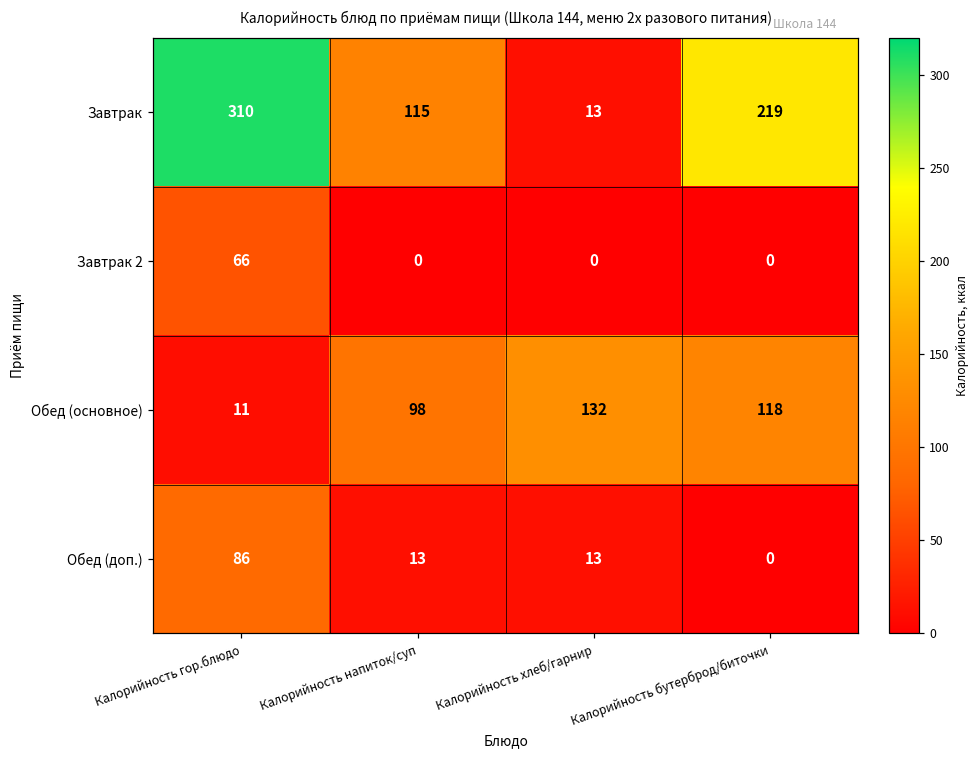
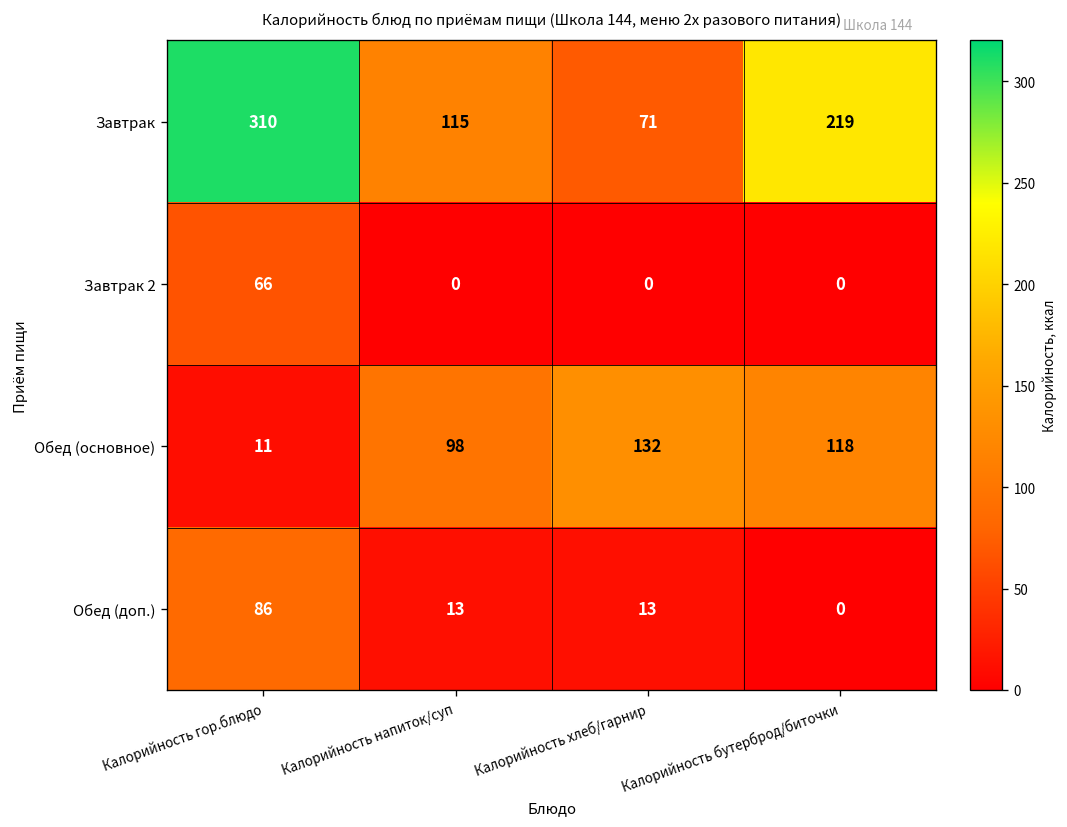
  {
    "Завтрак": {
      "Калорийность гор.блюдо": 310,
      "Калорийность напиток/суп": 115,
-     "Калорийность хлеб/гарнир": 13,
+     "Калорийность хлеб/гарнир": 71,
      "Калорийность бутерброд/биточки": 219
    },
    "Завтрак 2": {
      "Калорийность гор.блюдо": 66,
      "Калорийность напиток/суп": 0,
      "Калорийность хлеб/гарнир": 0,
      "Калорийность бутерброд/биточки": 0
    },
    "Обед (основное)": {
      "Калорийность гор.блюдо": 11,
      "Калорийность напиток/суп": 98,
      "Калорийность хлеб/гарнир": 132,
      "Калорийность бутерброд/биточки": 118
    },
    "Обед (доп.)": {
      "Калорийность гор.блюдо": 86,
      "Калорийность напиток/суп": 13,
      "Калорийность хлеб/гарнир": 13,
      "Калорийность бутерброд/биточки": 0
    }
  }
